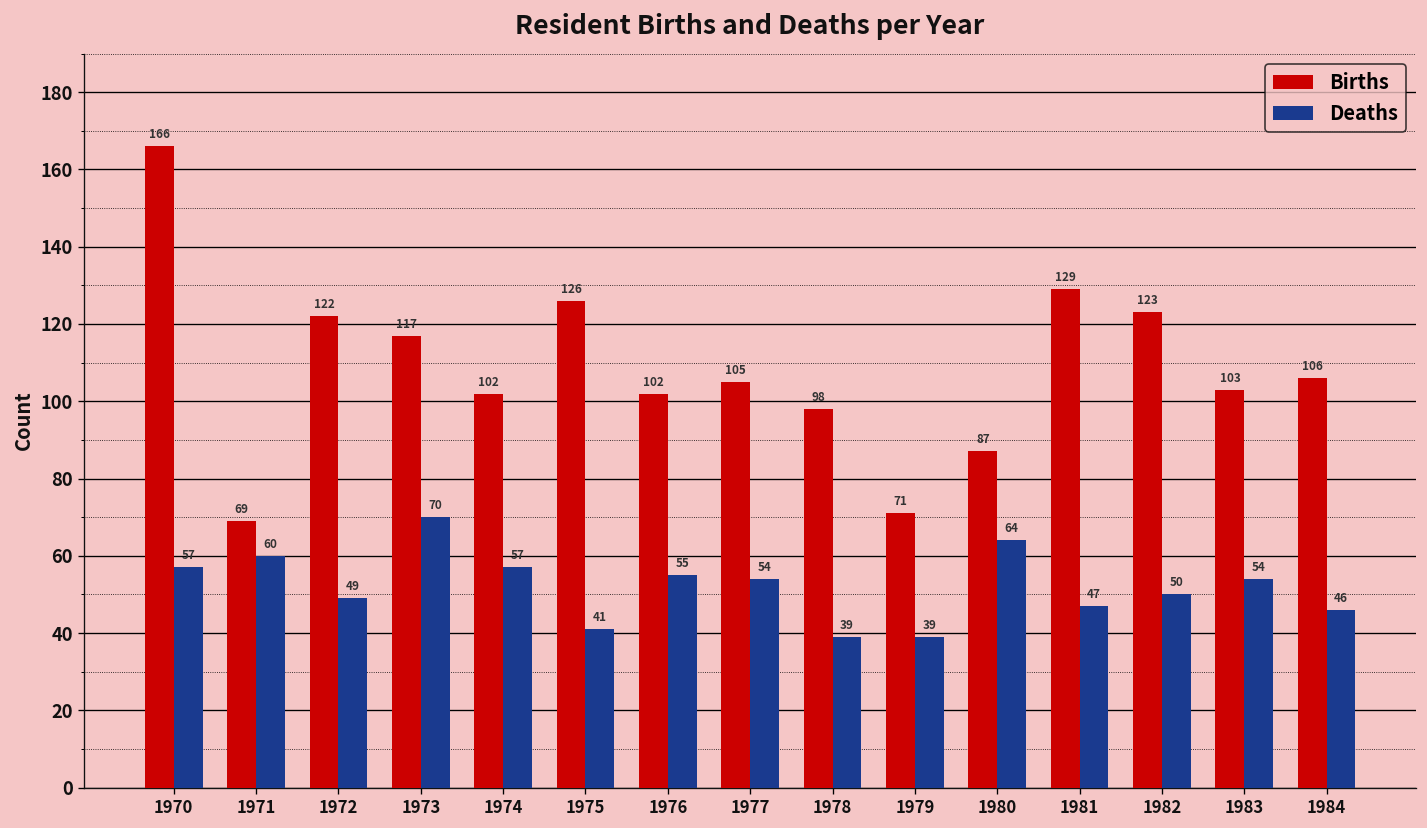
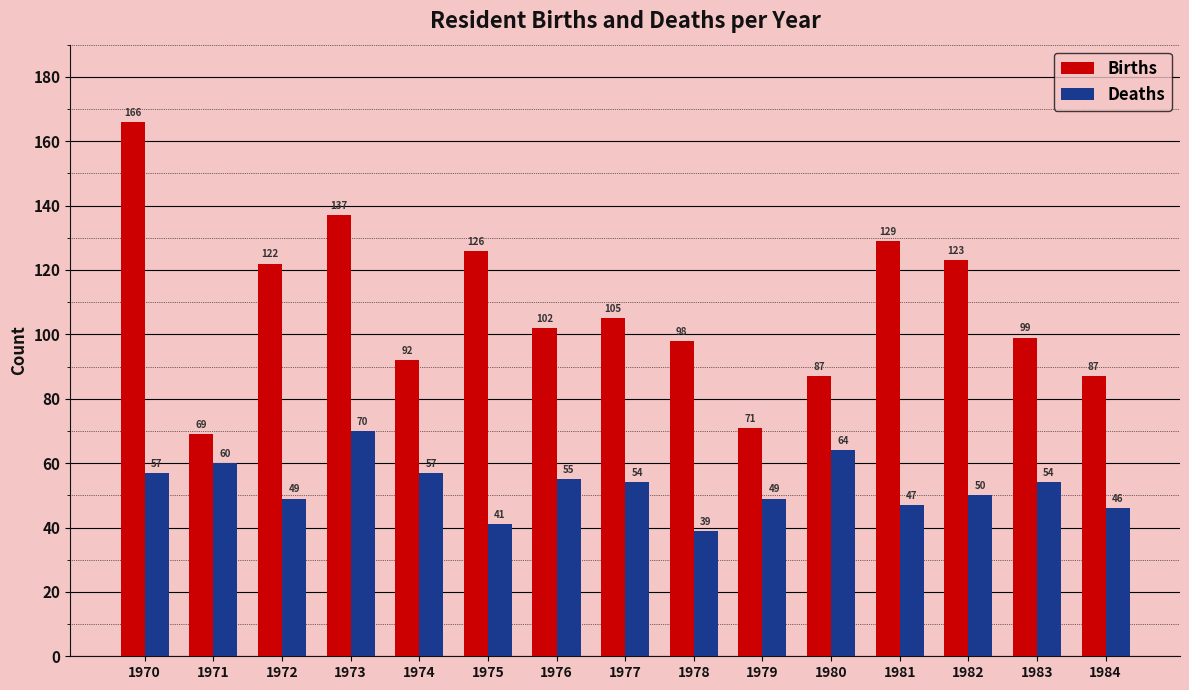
  {
    "Births": {
      "1970": 166,
      "1971": 69,
      "1972": 122,
-     "1973": 117,
-     "1974": 102,
+     "1973": 137,
+     "1974": 92,
      "1975": 126,
      "1976": 102,
      "1977": 105,
      "1978": 98,
      "1979": 71,
      "1980": 87,
      "1981": 129,
      "1982": 123,
-     "1983": 103,
-     "1984": 106
+     "1983": 99,
+     "1984": 87
    },
    "Deaths": {
      "1970": 57,
      "1971": 60,
      "1972": 49,
      "1973": 70,
      "1974": 57,
      "1975": 41,
      "1976": 55,
      "1977": 54,
      "1978": 39,
-     "1979": 39,
+     "1979": 49,
      "1980": 64,
      "1981": 47,
      "1982": 50,
      "1983": 54,
      "1984": 46
    }
  }
